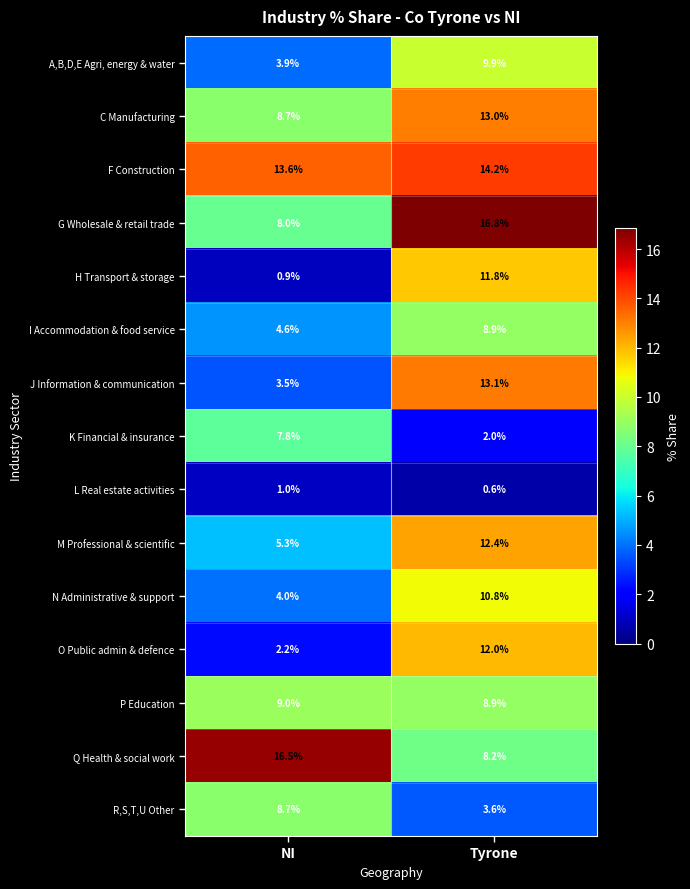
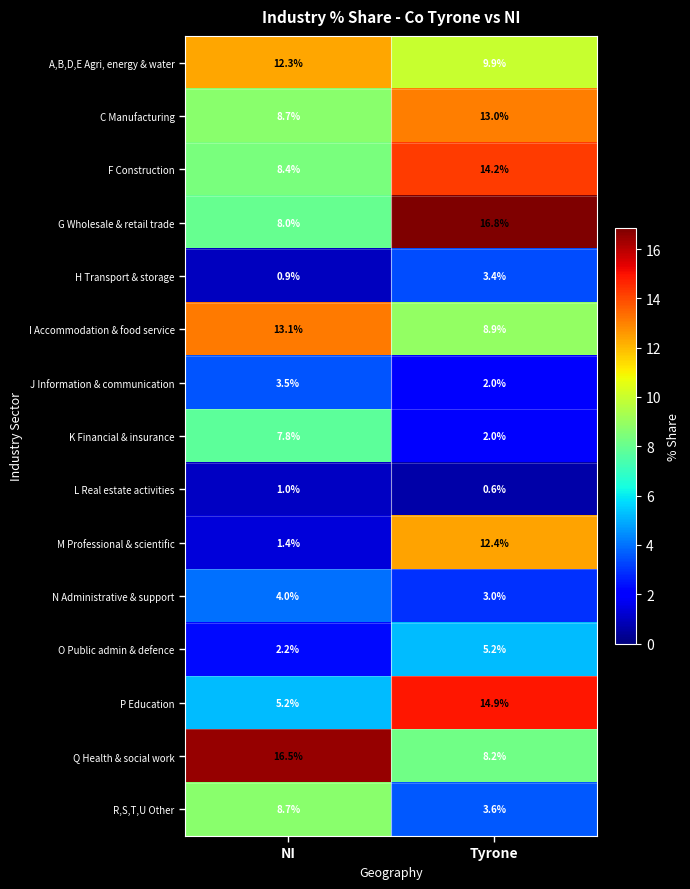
  {
    "A,B,D,E Agri, energy & water": {
-     "NI": "3.9%",
+     "NI": "12.3%",
      "Tyrone": "9.9%"
    },
    "C Manufacturing": {
      "NI": "8.7%",
      "Tyrone": "13.0%"
    },
    "F Construction": {
-     "NI": "13.6%",
+     "NI": "8.4%",
      "Tyrone": "14.2%"
    },
    "G Wholesale & retail trade": {
      "NI": "8.0%",
      "Tyrone": "16.8%"
    },
    "H Transport & storage": {
      "NI": "0.9%",
-     "Tyrone": "11.8%"
+     "Tyrone": "3.4%"
    },
    "I Accommodation & food service": {
-     "NI": "4.6%",
+     "NI": "13.1%",
      "Tyrone": "8.9%"
    },
    "J Information & communication": {
      "NI": "3.5%",
-     "Tyrone": "13.1%"
+     "Tyrone": "2.0%"
    },
    "K Financial & insurance": {
      "NI": "7.8%",
      "Tyrone": "2.0%"
    },
    "L Real estate activities": {
      "NI": "1.0%",
      "Tyrone": "0.6%"
    },
    "M Professional & scientific": {
-     "NI": "5.3%",
+     "NI": "1.4%",
      "Tyrone": "12.4%"
    },
    "N Administrative & support": {
      "NI": "4.0%",
-     "Tyrone": "10.8%"
+     "Tyrone": "3.0%"
    },
    "O Public admin & defence": {
      "NI": "2.2%",
-     "Tyrone": "12.0%"
+     "Tyrone": "5.2%"
    },
    "P Education": {
-     "NI": "9.0%",
-     "Tyrone": "8.9%"
+     "NI": "5.2%",
+     "Tyrone": "14.9%"
    },
    "Q Health & social work": {
      "NI": "16.5%",
      "Tyrone": "8.2%"
    },
    "R,S,T,U Other": {
      "NI": "8.7%",
      "Tyrone": "3.6%"
    }
  }
